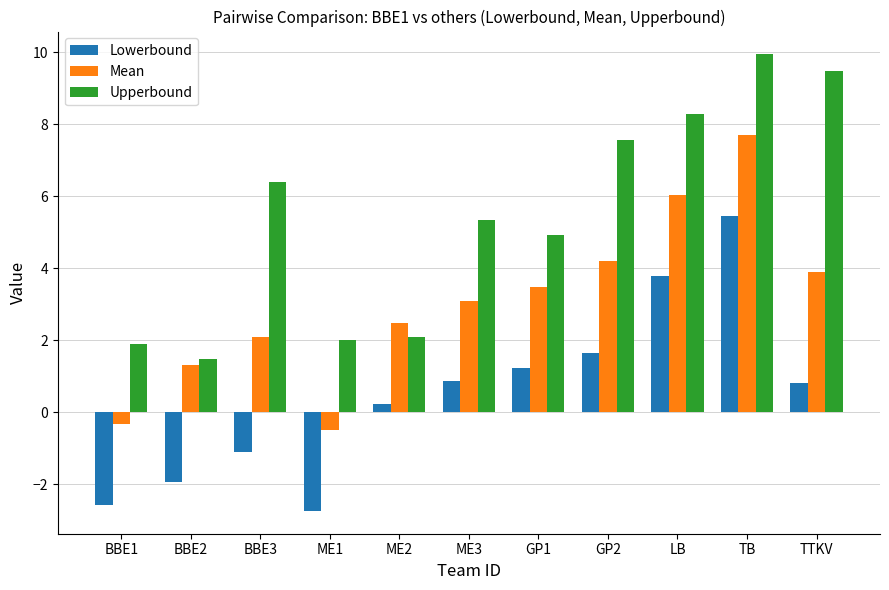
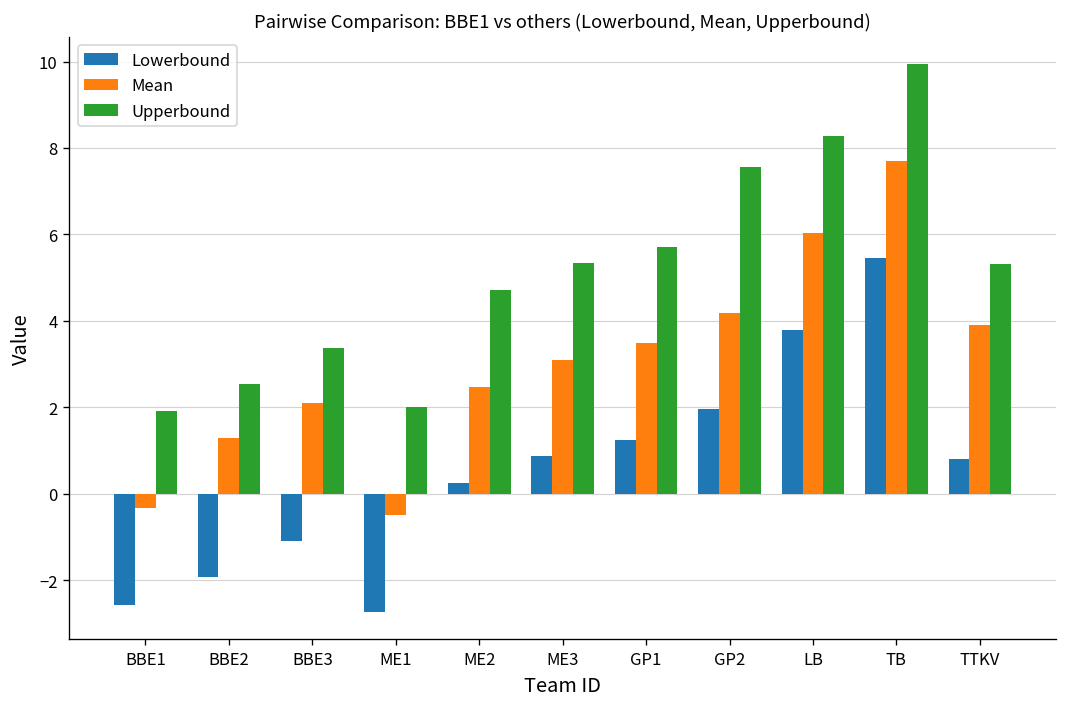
  {
    "Lowerbound": {
      "BBE1": -2.6,
      "BBE2": -1.9,
      "BBE3": -1.1,
      "ME1": -2.7,
      "ME2": 0.2,
      "ME3": 0.9,
      "GP1": 1.2,
-     "GP2": 1.6,
+     "GP2": 2.0,
      "LB": 3.8,
      "TB": 5.5,
      "TTKV": 0.8
    },
    "Mean": {
      "BBE1": -0.3,
      "BBE2": 1.3,
      "BBE3": 2.1,
      "ME1": -0.5,
      "ME2": 2.5,
      "ME3": 3.1,
      "GP1": 3.5,
      "GP2": 4.2,
      "LB": 6.0,
      "TB": 7.7,
      "TTKV": 3.9
    },
    "Upperbound": {
      "BBE1": 1.9,
-     "BBE2": 1.5,
-     "BBE3": 6.4,
+     "BBE2": 2.5,
+     "BBE3": 3.4,
      "ME1": 2.0,
-     "ME2": 2.1,
+     "ME2": 4.7,
      "ME3": 5.3,
-     "GP1": 4.9,
+     "GP1": 5.7,
      "GP2": 7.6,
      "LB": 8.3,
      "TB": 9.9,
-     "TTKV": 9.5
+     "TTKV": 5.3
    }
  }
